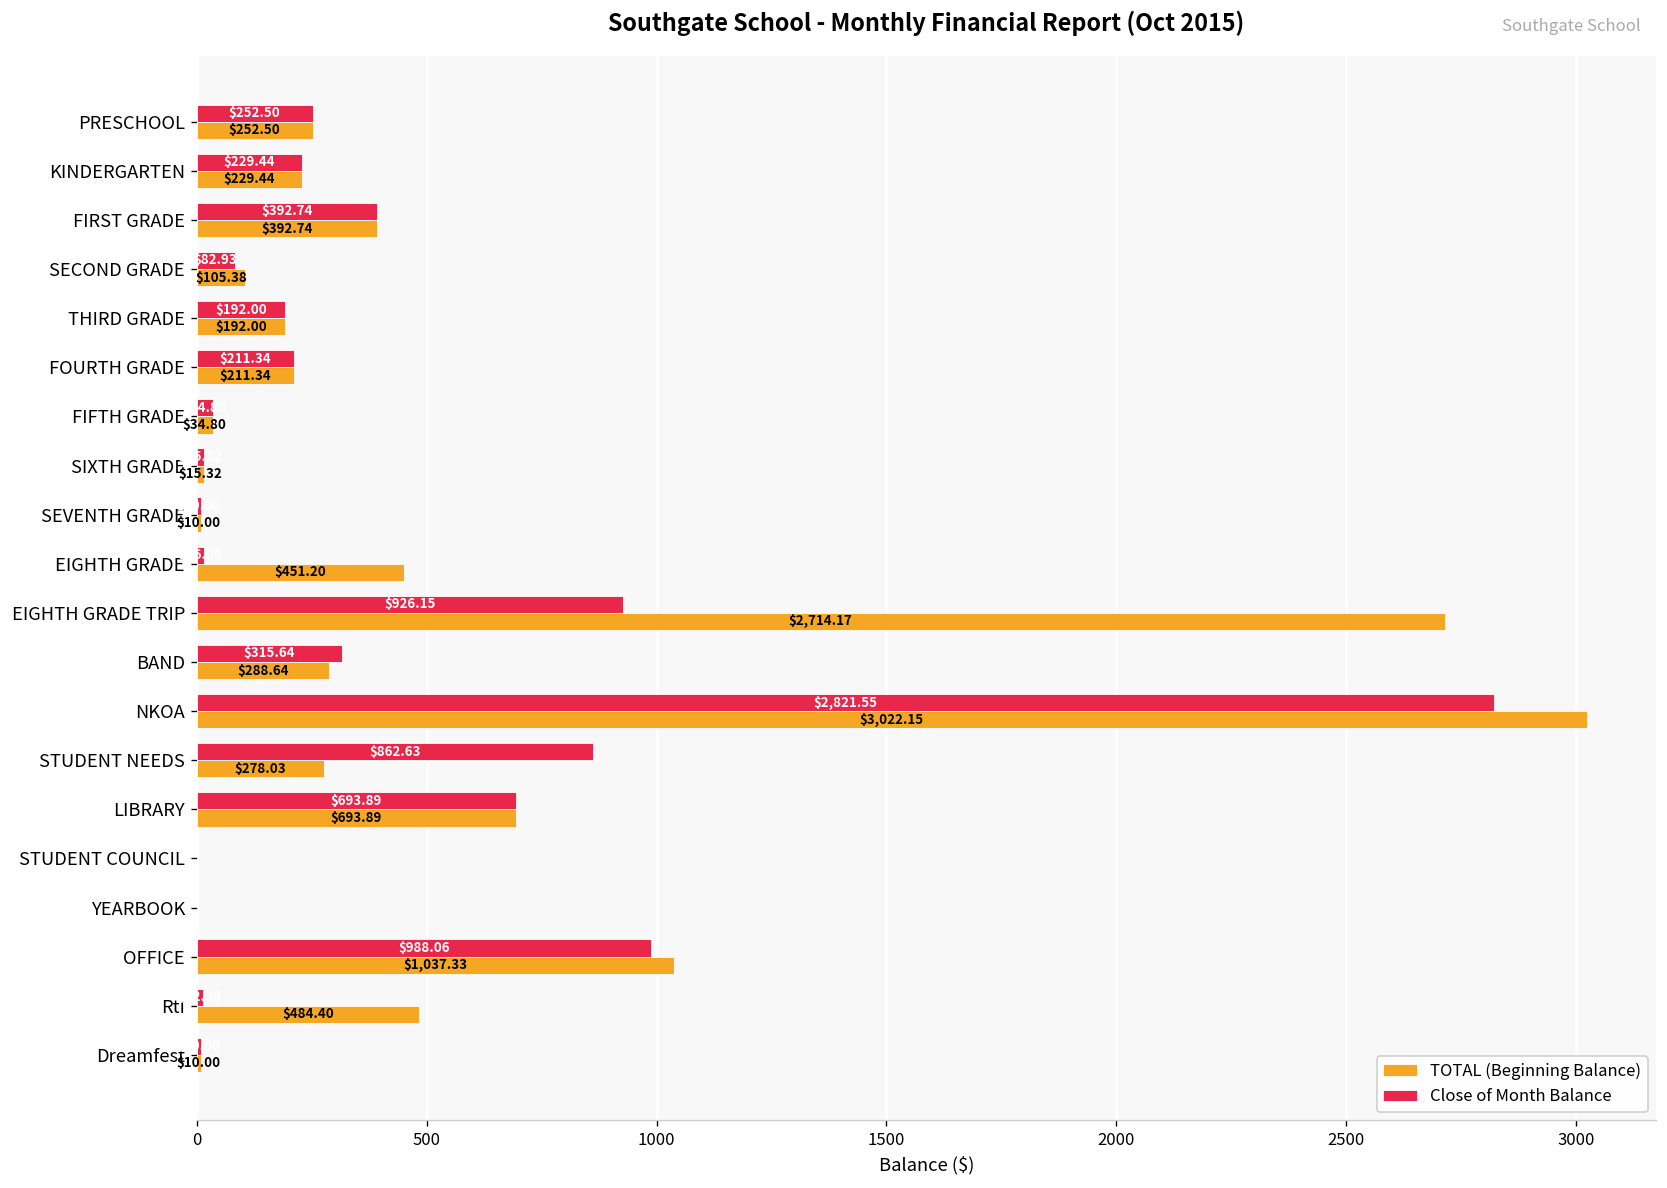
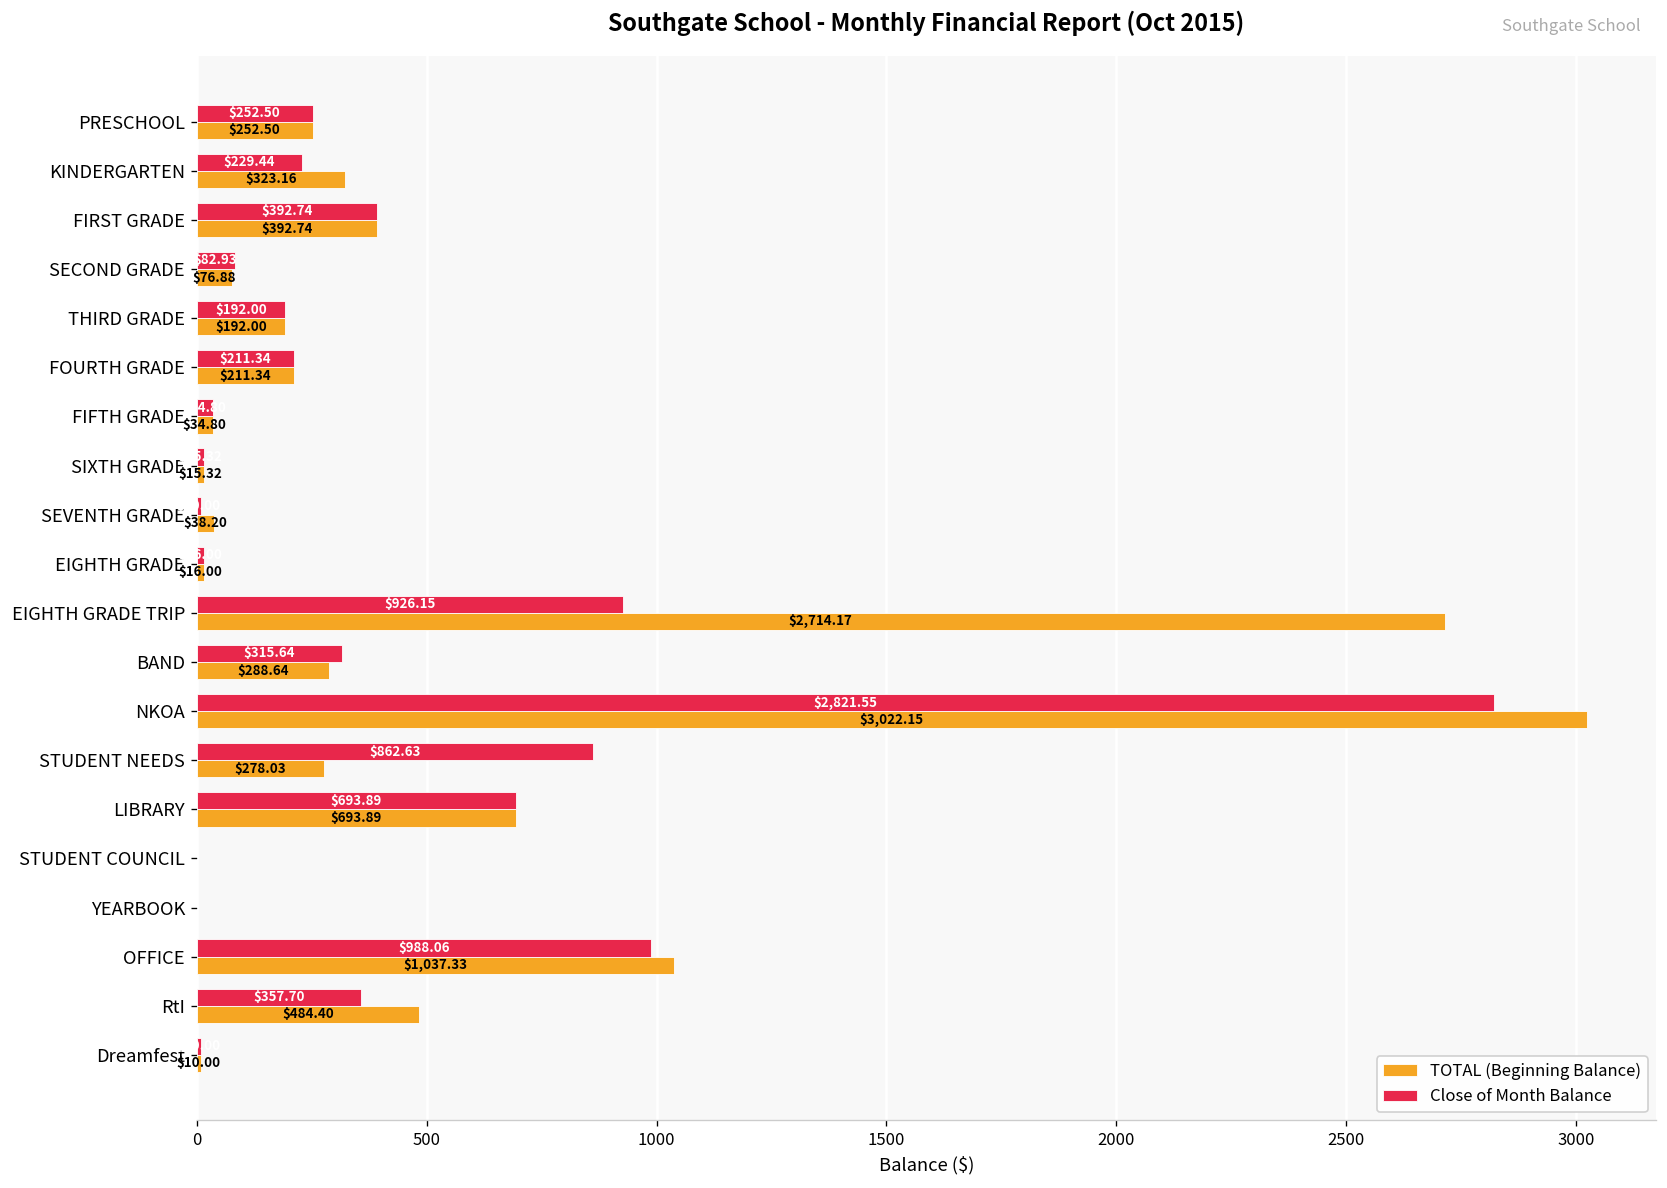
  {
    "TOTAL (Beginning Balance)": {
      "PRESCHOOL": "$252.50",
-     "KINDERGARTEN": "$229.44",
+     "KINDERGARTEN": "$323.16",
      "FIRST GRADE": "$392.74",
-     "SECOND GRADE": "$105.38",
+     "SECOND GRADE": "$76.88",
      "THIRD GRADE": "$192.00",
      "FOURTH GRADE": "$211.34",
      "FIFTH GRADE": "$34.80",
      "SIXTH GRADE": "$15.32",
-     "SEVENTH GRADE": "$10.00",
-     "EIGHTH GRADE": "$451.20",
+     "SEVENTH GRADE": "$38.20",
+     "EIGHTH GRADE": "$16.00",
      "EIGHTH GRADE TRIP": "$2,714.17",
      "BAND": "$288.64",
      "NKOA": "$3,022.15",
      "STUDENT NEEDS": "$278.03",
      "LIBRARY": "$693.89",
      "OFFICE": "$1,037.33",
      "RtI": "$484.40",
      "Dreamfest": "$10.00"
    },
    "Close of Month Balance": {
      "EIGHTH GRADE": "20",
      "STUDENT COUNCIL": "0",
      "YEARBOOK": "0",
-     "RtI": "10"
+     "RtI": "360"
    }
  }
